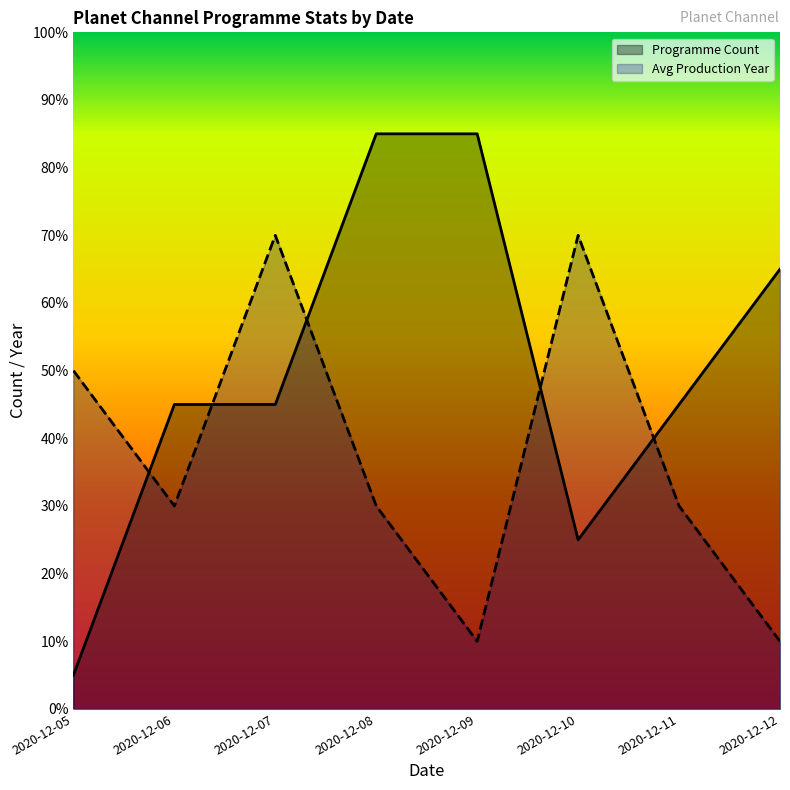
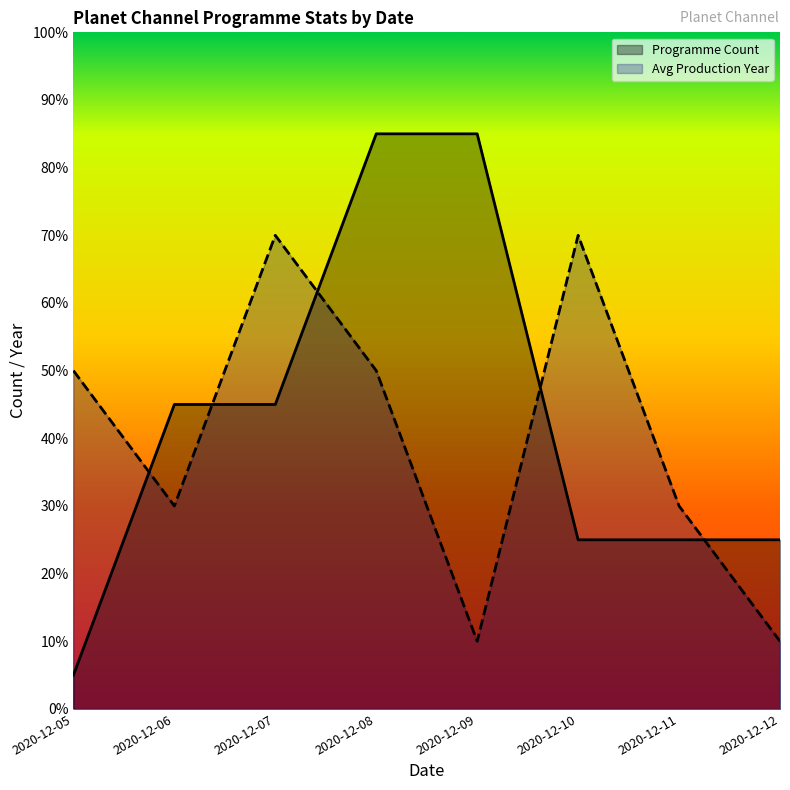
  {
    "Programme Count": {
      "2020-12-05": "5%",
      "2020-12-06": "45%",
      "2020-12-07": "45%",
      "2020-12-08": "85%",
      "2020-12-09": "85%",
      "2020-12-10": "25%",
-     "2020-12-11": "45%",
-     "2020-12-12": "65%"
+     "2020-12-11": "25%",
+     "2020-12-12": "25%"
    },
    "Avg Production Year": {
      "2020-12-05": "50%",
      "2020-12-06": "30%",
      "2020-12-07": "70%",
-     "2020-12-08": "30%",
+     "2020-12-08": "50%",
      "2020-12-09": "10%",
      "2020-12-10": "70%",
      "2020-12-11": "30%",
      "2020-12-12": "10%"
    }
  }
